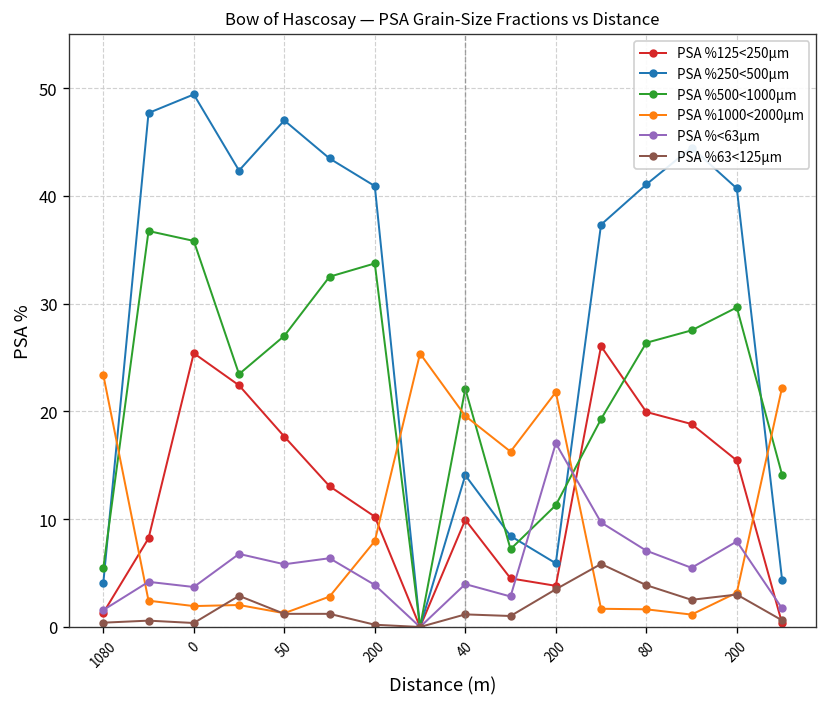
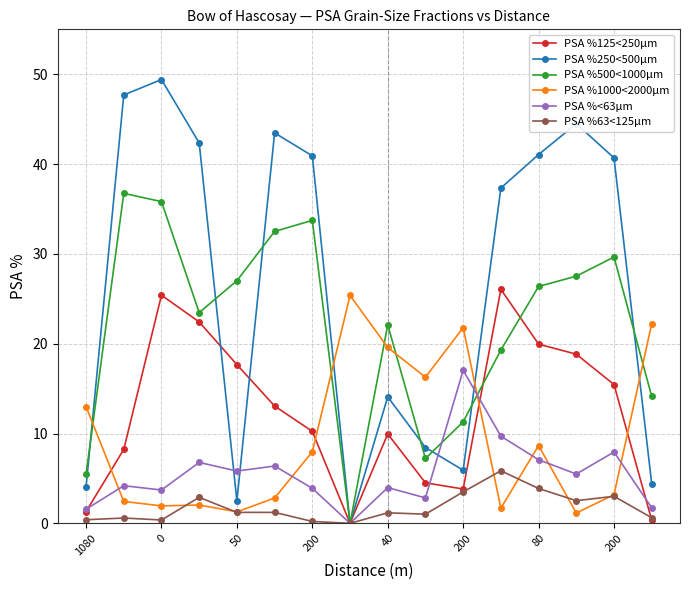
  {
    "PSA %125<250µm": {
      "0": 25,
      "50": 18,
      "40": 10,
      "80": 20
    },
    "PSA %250<500µm": {
      "1080": 4,
      "0": 49,
-     "50": 47,
+     "50": 3,
      "40": 14,
      "80": 41
    },
    "PSA %500<1000µm": {
      "1080": 5,
      "0": 36,
      "50": 27,
      "40": 22,
      "80": 26
    },
    "PSA %1000<2000µm": {
-     "1080": 23,
+     "1080": 13,
      "0": 2,
      "40": 20,
-     "80": 2
+     "80": 9
    },
    "PSA %<63µm": {
      "0": 4,
      "50": 6,
      "40": 4,
      "80": 7
    },
    "PSA %63<125µm": {
      "1080": 0,
      "0": 0,
      "40": 1,
      "80": 4
    }
  }
